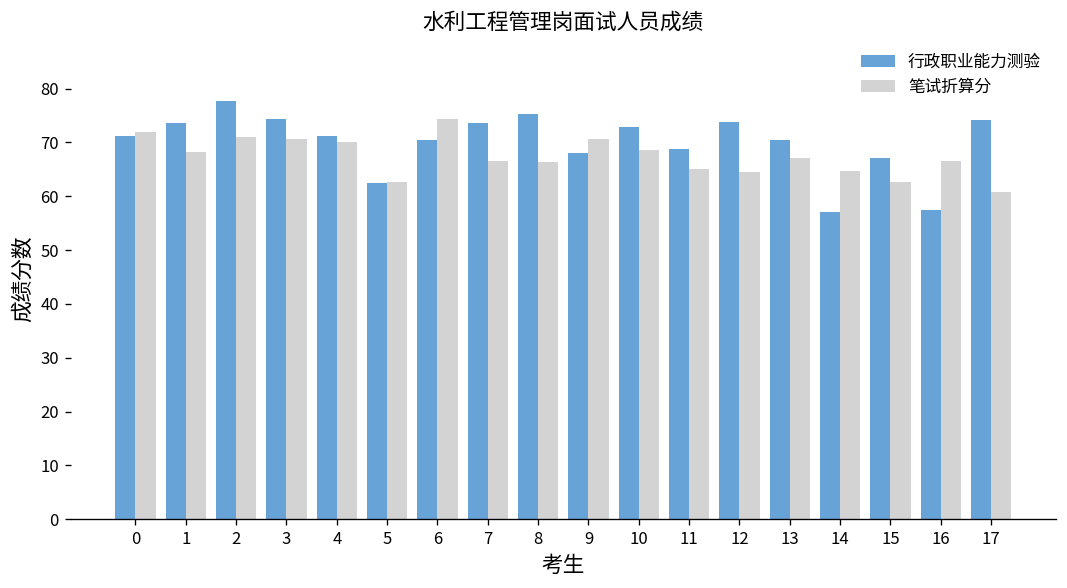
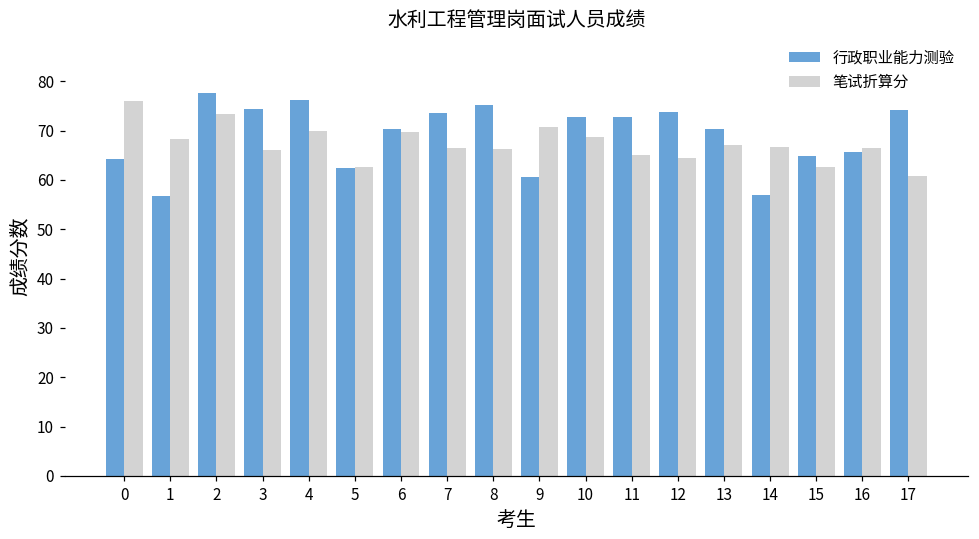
  {
    "行政职业能力测验": {
-     "0": 71,
-     "1": 74,
+     "0": 64,
+     "1": 57,
      "2": 78,
      "3": 74,
-     "4": 71,
+     "4": 76,
      "5": 62,
      "6": 70,
      "7": 74,
      "8": 75,
-     "9": 68,
+     "9": 61,
      "10": 73,
-     "11": 69,
+     "11": 73,
      "12": 74,
      "13": 70,
      "14": 57,
-     "15": 67,
-     "16": 58,
+     "15": 65,
+     "16": 66,
      "17": 74
    },
    "笔试折算分": {
-     "0": 72,
+     "0": 76,
      "1": 68,
-     "2": 71,
-     "3": 71,
+     "2": 73,
+     "3": 66,
      "4": 70,
      "5": 63,
-     "6": 74,
+     "6": 70,
      "7": 67,
      "8": 66,
      "9": 71,
      "10": 69,
      "11": 65,
      "12": 64,
      "13": 67,
-     "14": 65,
+     "14": 67,
      "15": 63,
      "16": 66,
      "17": 61
    }
  }
